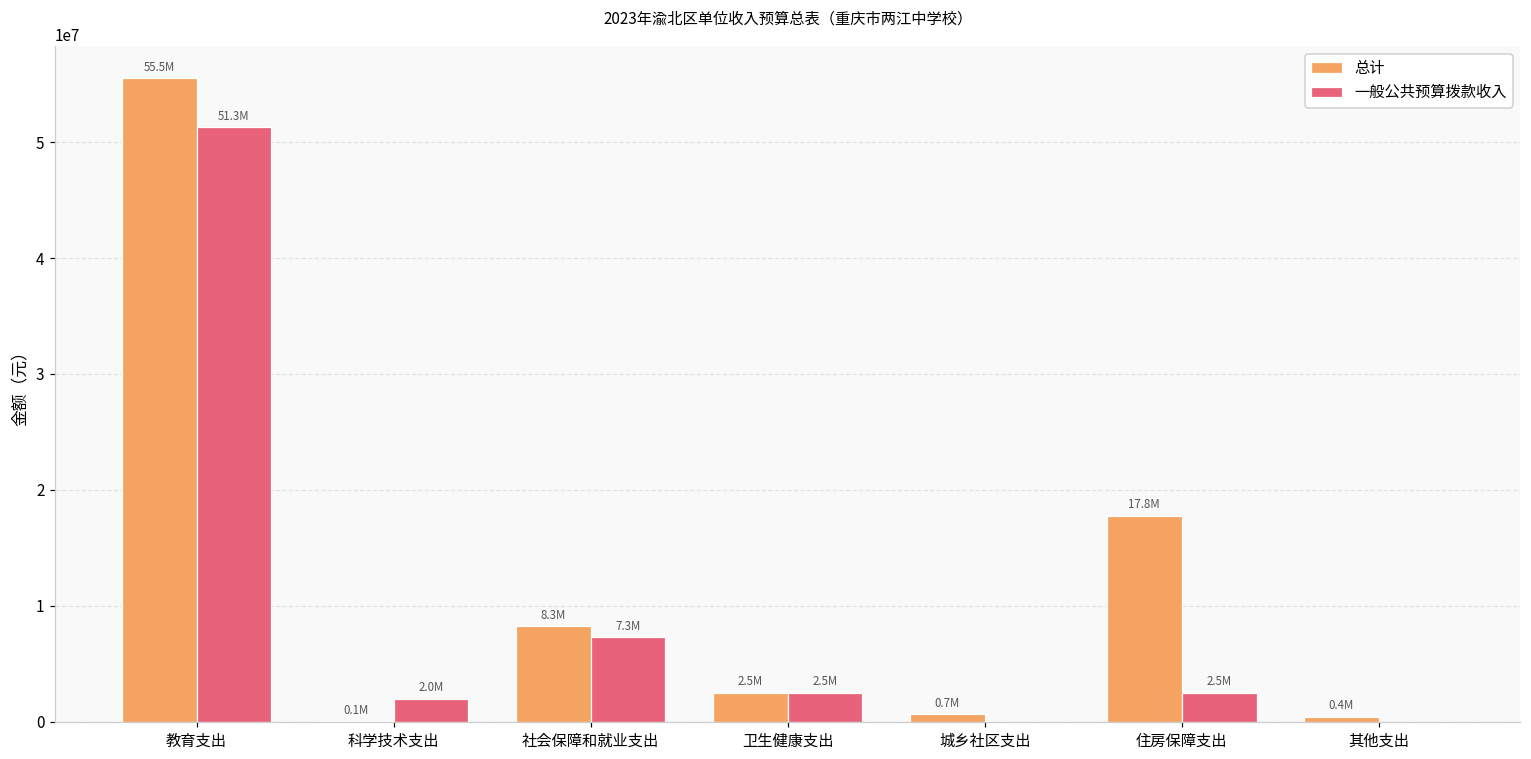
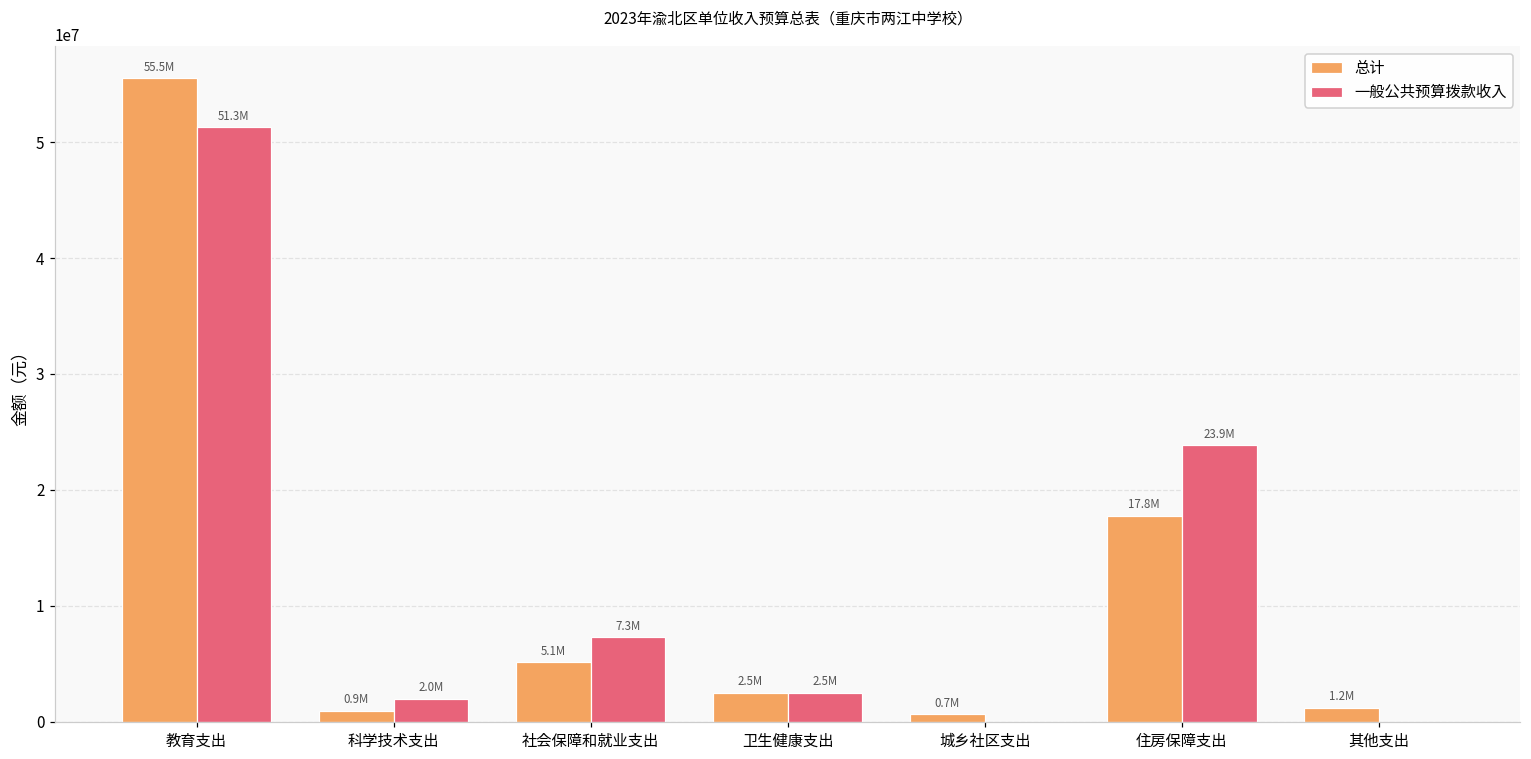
  {
    "总计": {
      "教育支出": "55.5M",
-     "科学技术支出": "0.1M",
-     "社会保障和就业支出": "8.3M",
+     "科学技术支出": "0.9M",
+     "社会保障和就业支出": "5.1M",
      "卫生健康支出": "2.5M",
      "城乡社区支出": "0.7M",
      "住房保障支出": "17.8M",
-     "其他支出": "0.4M"
+     "其他支出": "1.2M"
    },
    "一般公共预算拨款收入": {
      "教育支出": "51.3M",
      "科学技术支出": "2.0M",
      "社会保障和就业支出": "7.3M",
      "卫生健康支出": "2.5M",
-     "住房保障支出": "2.5M"
+     "住房保障支出": "23.9M"
    }
  }
